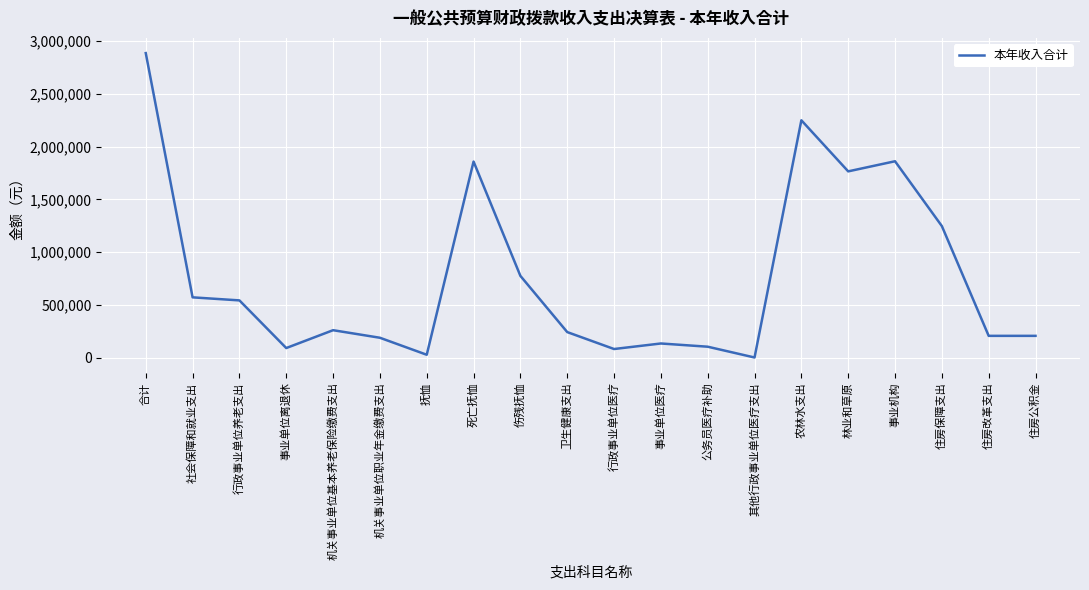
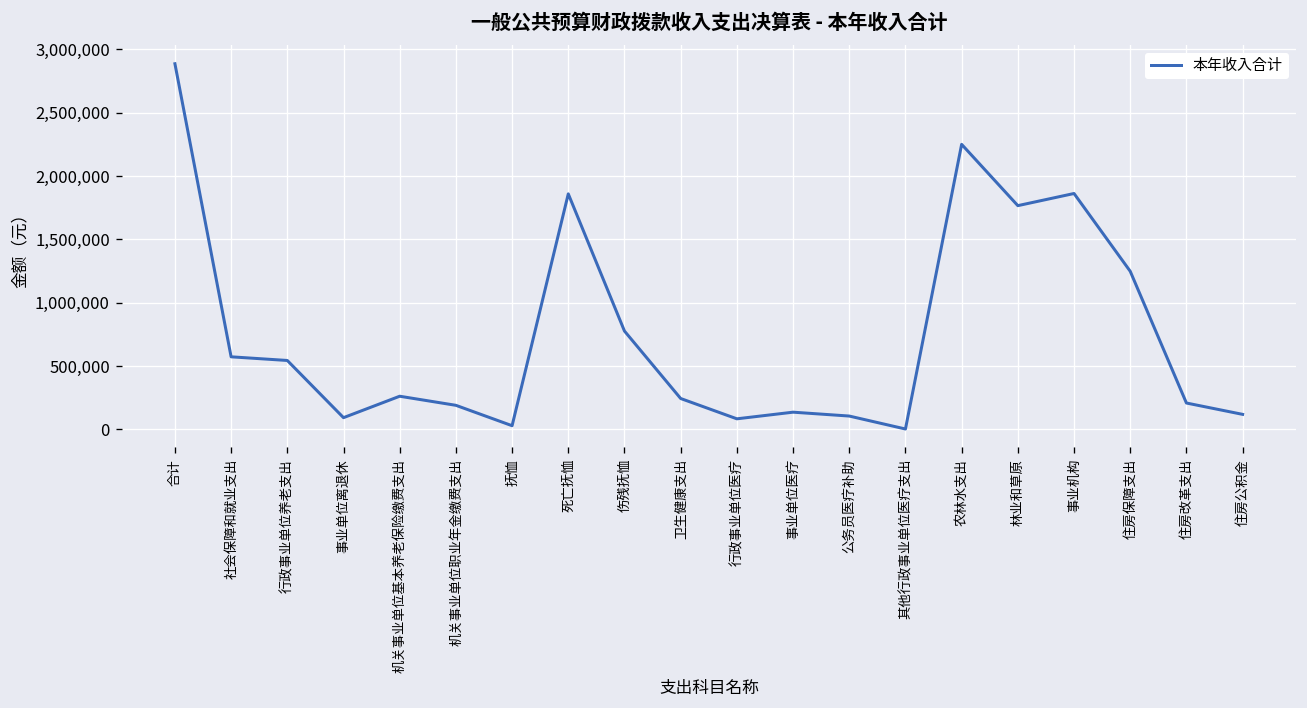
  {
    "合计": "2,890,000",
    "社会保障和就业支出": "570,000",
    "行政事业单位养老支出": "540,000",
    "事业单位离退休": "90,000",
    "机关事业单位基本养老保险缴费支出": "260,000",
    "机关事业单位职业年金缴费支出": "190,000",
    "抚恤": "30,000",
    "死亡抚恤": "1,860,000",
    "伤残抚恤": "780,000",
    "卫生健康支出": "240,000",
    "行政事业单位医疗": "80,000",
    "事业单位医疗": "140,000",
    "公务员医疗补助": "110,000",
    "其他行政事业单位医疗支出": "0",
    "农林水支出": "2,250,000",
    "林业和草原": "1,770,000",
    "事业机构": "1,860,000",
    "住房保障支出": "1,250,000",
    "住房改革支出": "210,000",
-   "住房公积金": "210,000"
+   "住房公积金": "120,000"
  }
